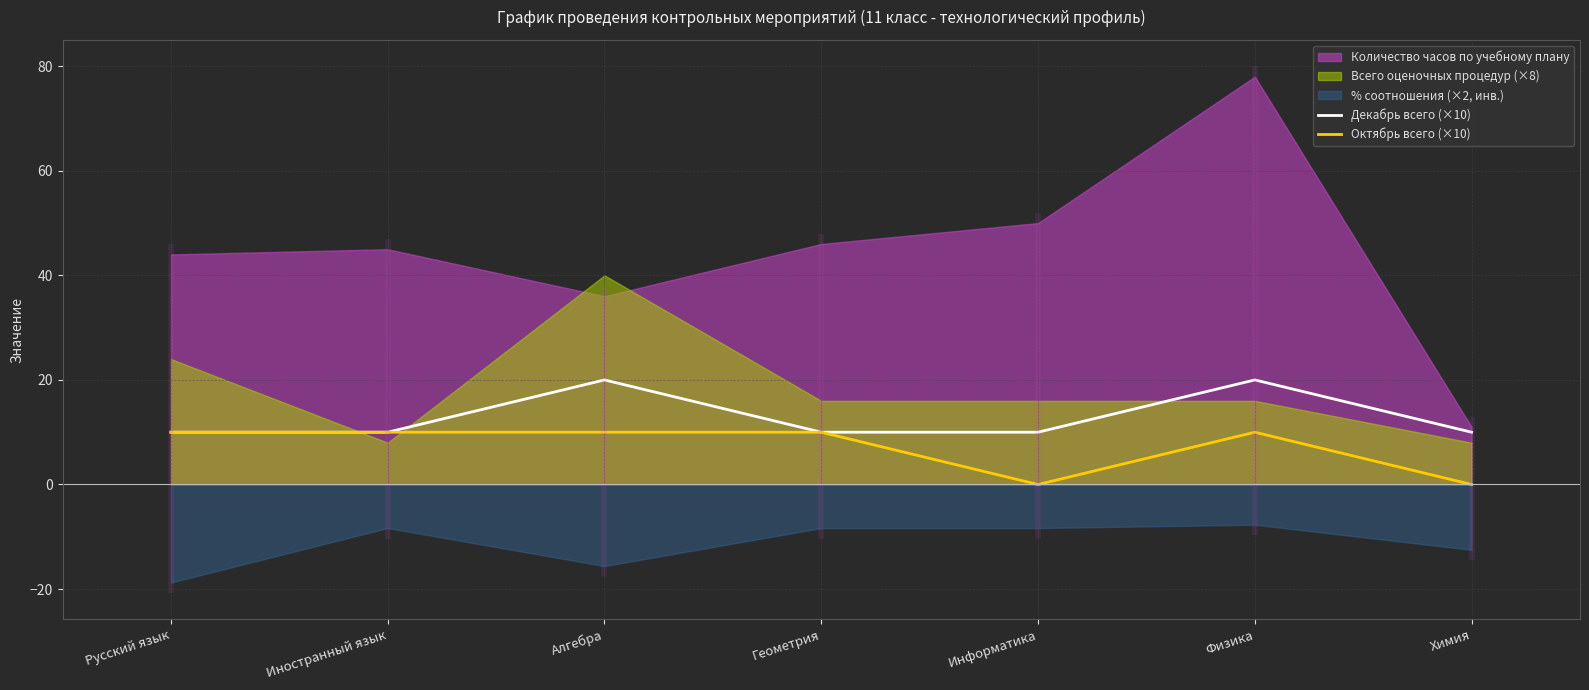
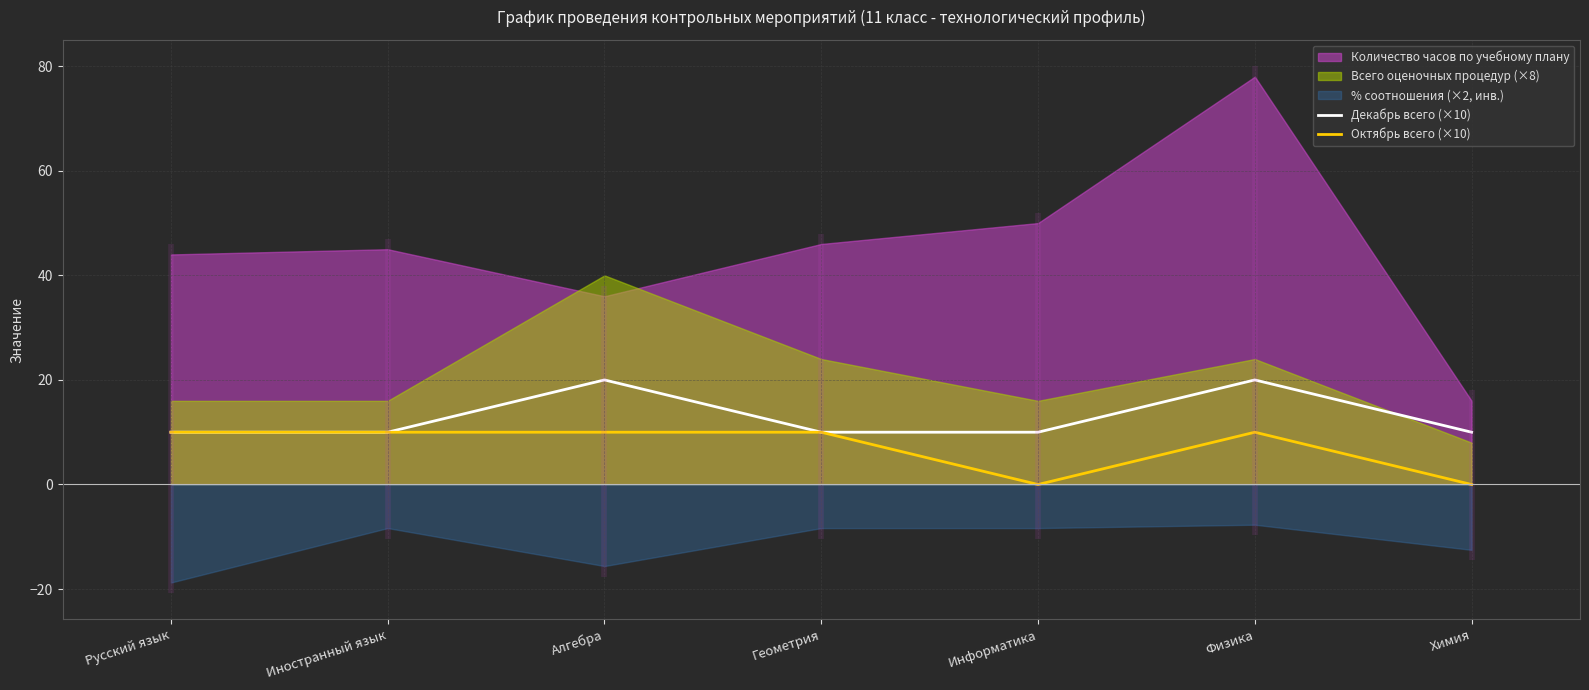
  {
    "Количество часов по учебному плану": {
      "Русский язык": 44,
      "Иностранный язык": 45,
      "Алгебра": 36,
      "Геометрия": 46,
      "Информатика": 50,
      "Физика": 78,
-     "Химия": 11
+     "Химия": 16
    },
    "Декабрь всего (×10)": {
      "Алгебра": 20,
      "Информатика": 10,
      "Физика": 20,
      "Химия": 10
    },
    "Всего оценочных процедур (×8)": {
-     "Русский язык": 24,
-     "Иностранный язык": 8,
+     "Русский язык": 16,
+     "Иностранный язык": 16,
      "Алгебра": 40,
-     "Геометрия": 16,
+     "Геометрия": 24,
      "Информатика": 16,
-     "Физика": 16,
+     "Физика": 24,
      "Химия": 8
    },
    "Октябрь всего (×10)": {
      "Алгебра": 10,
      "Физика": 10
    }
  }
